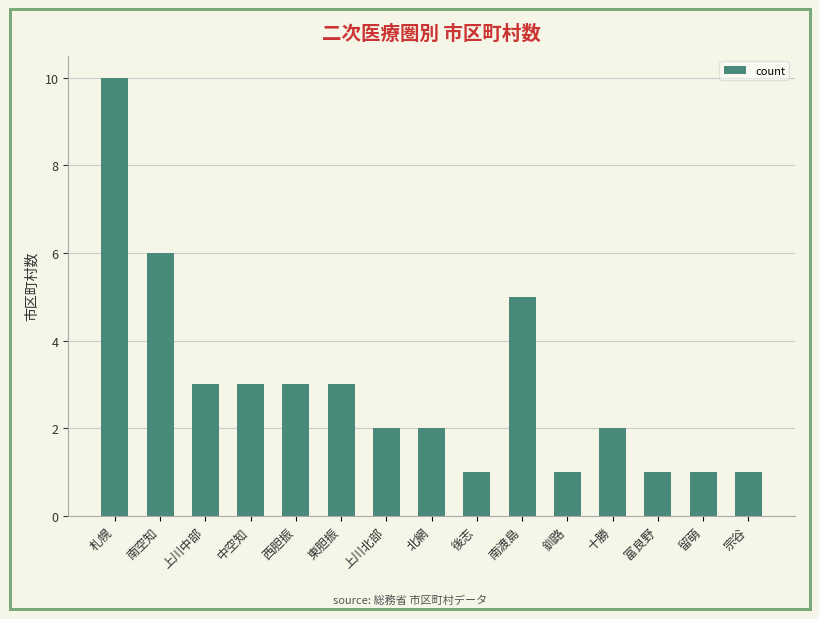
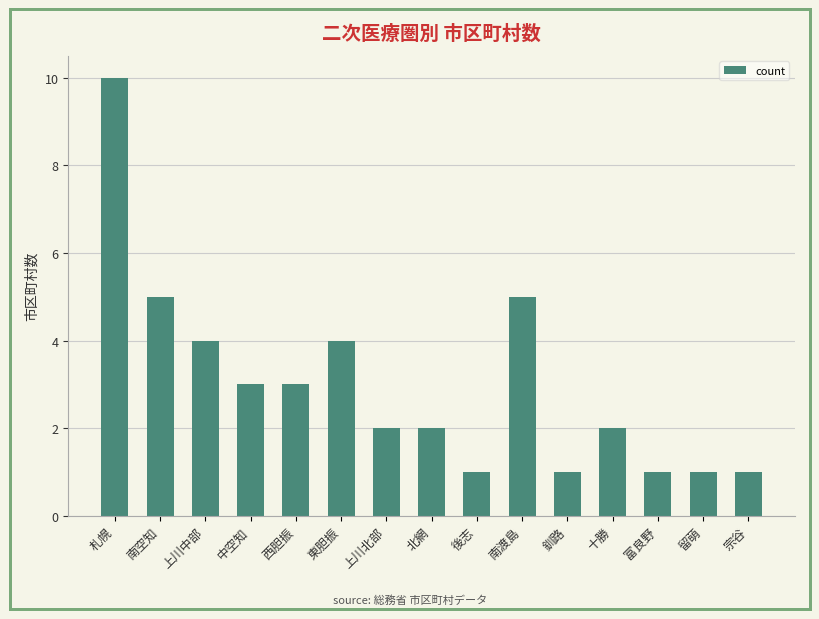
  {
    "札幌": 10,
-   "南空知": 6,
-   "上川中部": 3,
+   "南空知": 5,
+   "上川中部": 4,
    "中空知": 3,
    "西胆振": 3,
-   "東胆振": 3,
+   "東胆振": 4,
    "上川北部": 2,
    "北網": 2,
    "後志": 1,
    "南渡島": 5,
    "釧路": 1,
    "十勝": 2,
    "富良野": 1,
    "留萌": 1,
    "宗谷": 1
  }
